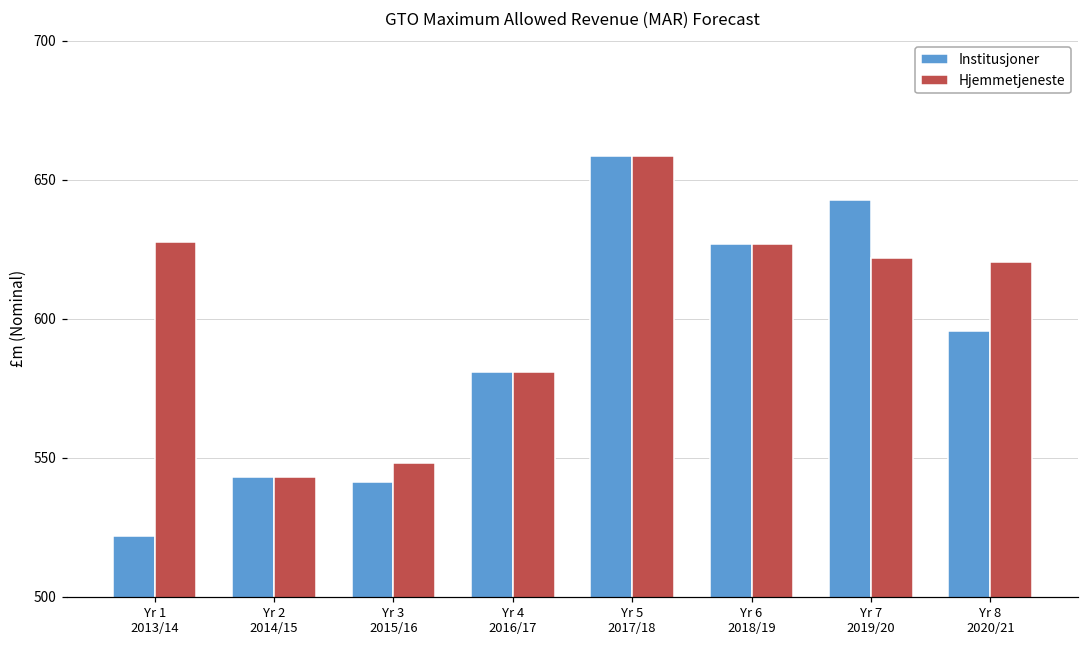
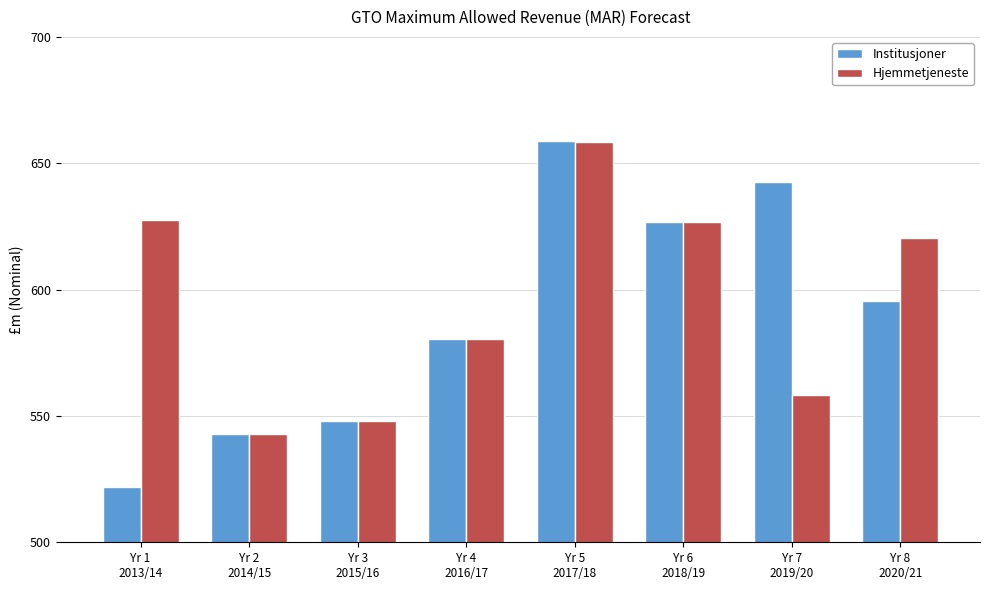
  {
    "Institusjoner": {
      "Yr 1 2013/14": 522,
      "Yr 2 2014/15": 543,
-     "Yr 3 2015/16": 541,
+     "Yr 3 2015/16": 548,
      "Yr 4 2016/17": 581,
      "Yr 5 2017/18": 659,
      "Yr 6 2018/19": 627,
      "Yr 7 2019/20": 643,
      "Yr 8 2020/21": 595
    },
    "Hjemmetjeneste": {
      "Yr 1 2013/14": 628,
      "Yr 2 2014/15": 543,
      "Yr 3 2015/16": 548,
      "Yr 4 2016/17": 581,
      "Yr 5 2017/18": 659,
      "Yr 6 2018/19": 627,
-     "Yr 7 2019/20": 622,
+     "Yr 7 2019/20": 558,
      "Yr 8 2020/21": 620
    }
  }
